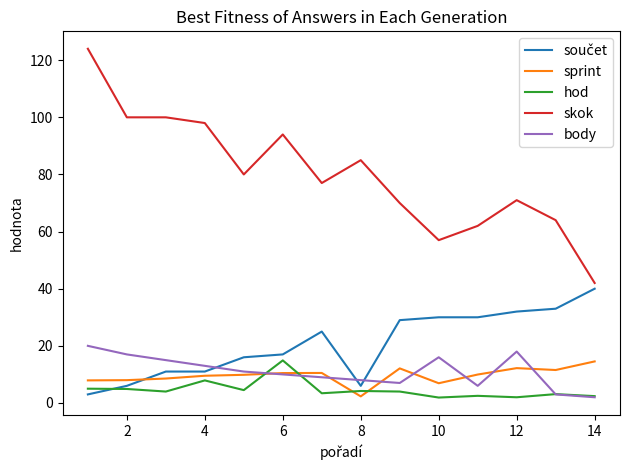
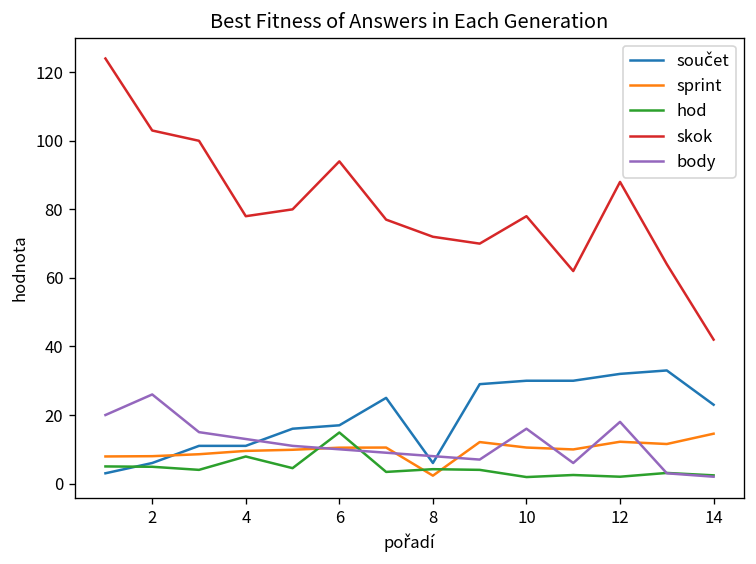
  {
    "součet": {
      "2": 6,
      "4": 11,
      "6": 17,
      "8": 6,
      "10": 30,
      "12": 32,
-     "14": 40
+     "14": 23
    },
    "sprint": {
      "2": 8,
      "4": 10,
      "8": 2,
-     "10": 7,
+     "10": 11,
      "12": 12,
      "14": 15
    },
    "hod": {
      "2": 5,
      "4": 8,
      "6": 15,
      "8": 4,
      "10": 2,
      "12": 2
    },
    "skok": {
-     "2": 100,
-     "4": 98,
+     "2": 103,
+     "4": 78,
      "6": 94,
-     "8": 85,
-     "10": 57,
-     "12": 71,
+     "8": 72,
+     "10": 78,
+     "12": 88,
      "14": 42
    },
    "body": {
-     "2": 17,
+     "2": 26,
      "4": 13,
      "8": 8,
      "10": 16,
      "12": 18
    }
  }
